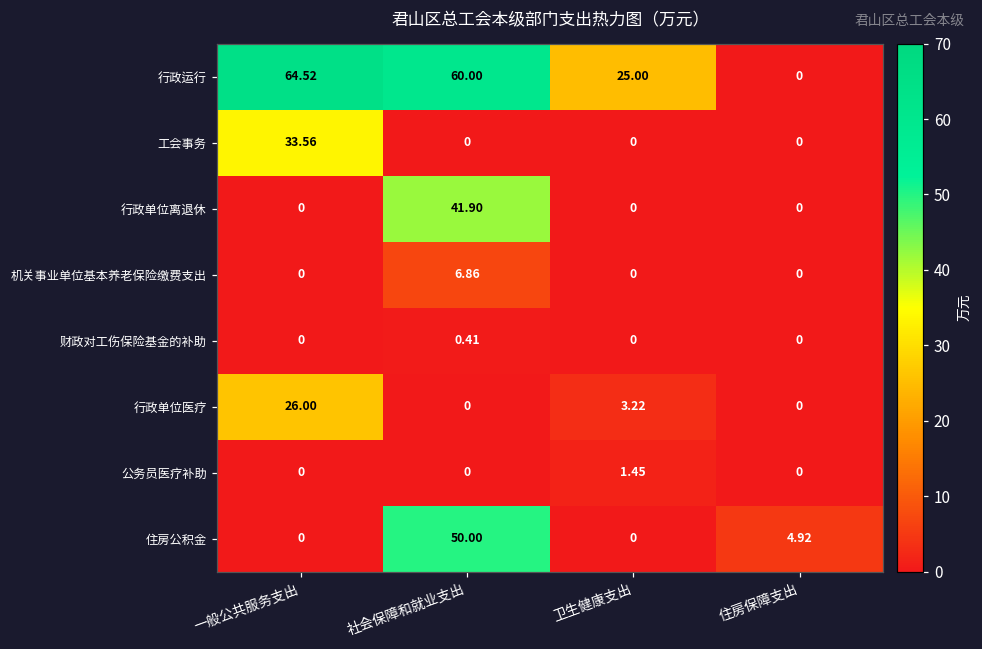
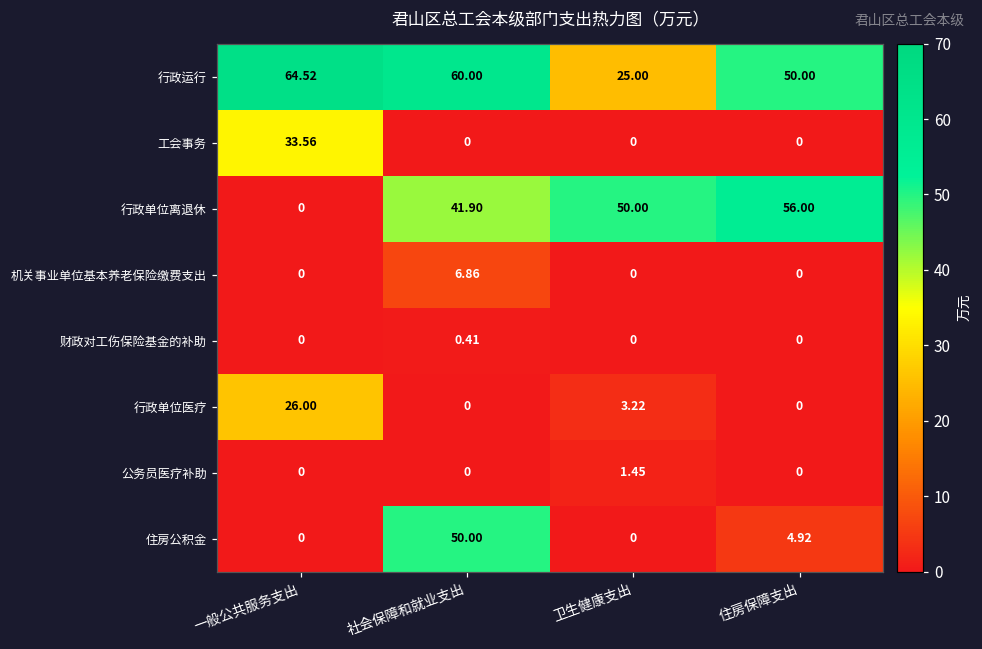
  {
    "行政运行": {
      "一般公共服务支出": 64.52,
      "社会保障和就业支出": 60.00,
      "卫生健康支出": 25.00,
-     "住房保障支出": 0
+     "住房保障支出": 50.00
    },
    "工会事务": {
      "一般公共服务支出": 33.56,
      "社会保障和就业支出": 0,
      "卫生健康支出": 0,
      "住房保障支出": 0
    },
    "行政单位离退休": {
      "一般公共服务支出": 0,
      "社会保障和就业支出": 41.90,
-     "卫生健康支出": 0,
-     "住房保障支出": 0
+     "卫生健康支出": 50.00,
+     "住房保障支出": 56.00
    },
    "机关事业单位基本养老保险缴费支出": {
      "一般公共服务支出": 0,
      "社会保障和就业支出": 6.86,
      "卫生健康支出": 0,
      "住房保障支出": 0
    },
    "财政对工伤保险基金的补助": {
      "一般公共服务支出": 0,
      "社会保障和就业支出": 0.41,
      "卫生健康支出": 0,
      "住房保障支出": 0
    },
    "行政单位医疗": {
      "一般公共服务支出": 26.00,
      "社会保障和就业支出": 0,
      "卫生健康支出": 3.22,
      "住房保障支出": 0
    },
    "公务员医疗补助": {
      "一般公共服务支出": 0,
      "社会保障和就业支出": 0,
      "卫生健康支出": 1.45,
      "住房保障支出": 0
    },
    "住房公积金": {
      "一般公共服务支出": 0,
      "社会保障和就业支出": 50.00,
      "卫生健康支出": 0,
      "住房保障支出": 4.92
    }
  }
